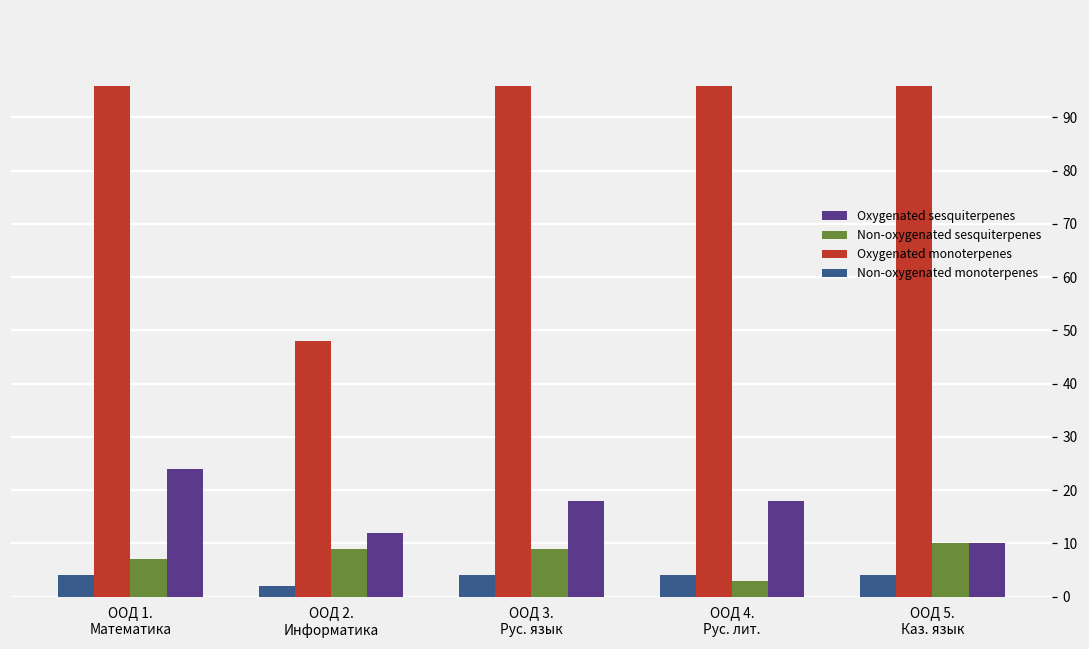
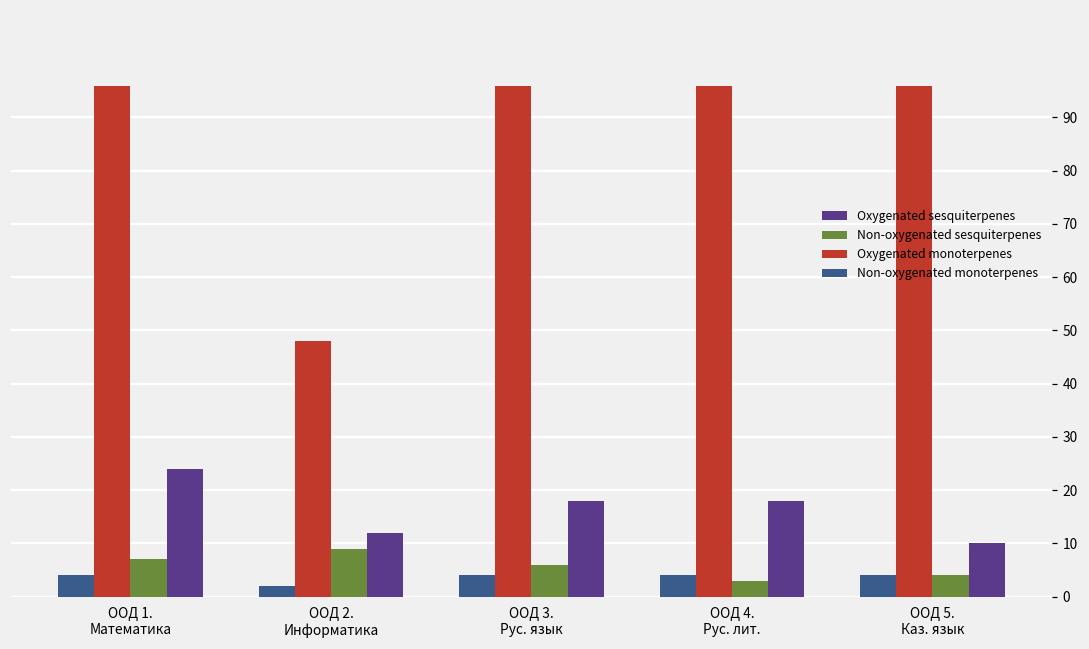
  {
    "Oxygenated monoterpenes": {
      "ООД 1. Математика": 96,
      "ООД 2. Информатика": 48,
      "ООД 3. Рус. язык": 96,
      "ООД 4. Рус. лит.": 96,
      "ООД 5. Каз. язык": 96
    },
    "Non-oxygenated sesquiterpenes": {
      "ООД 1. Математика": 7,
      "ООД 2. Информатика": 9,
-     "ООД 3. Рус. язык": 9,
+     "ООД 3. Рус. язык": 6,
      "ООД 4. Рус. лит.": 3,
-     "ООД 5. Каз. язык": 10
+     "ООД 5. Каз. язык": 4
    }
  }
